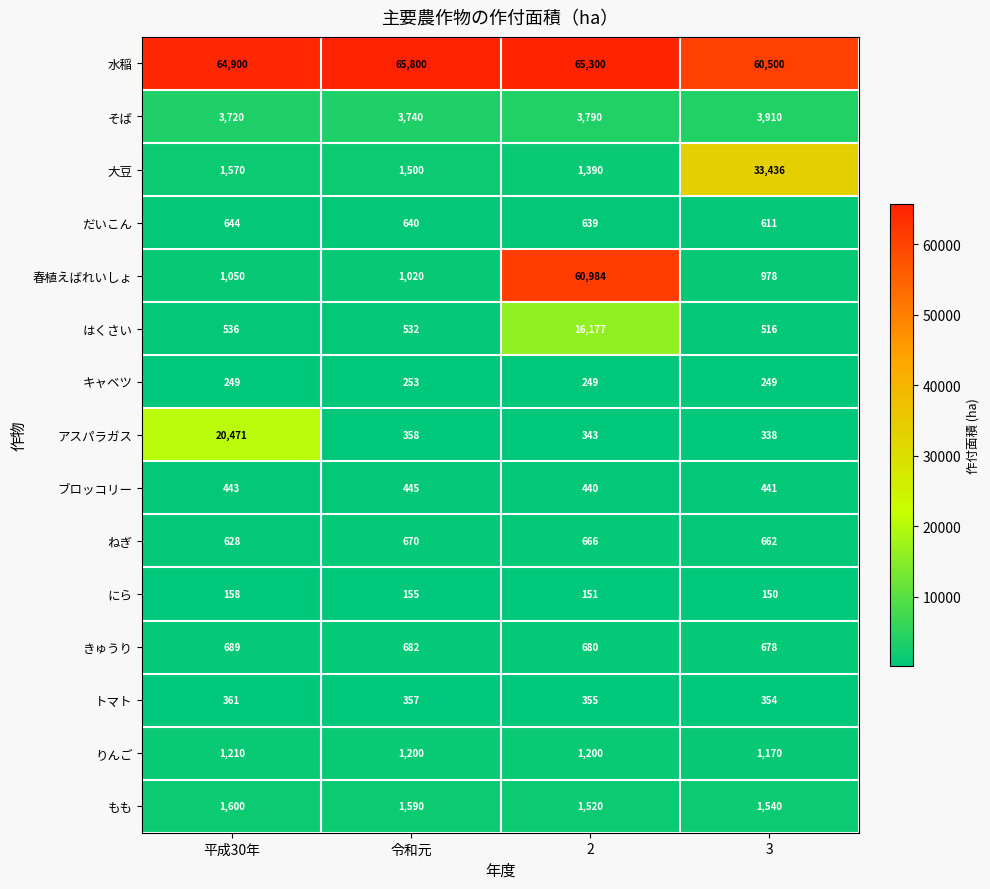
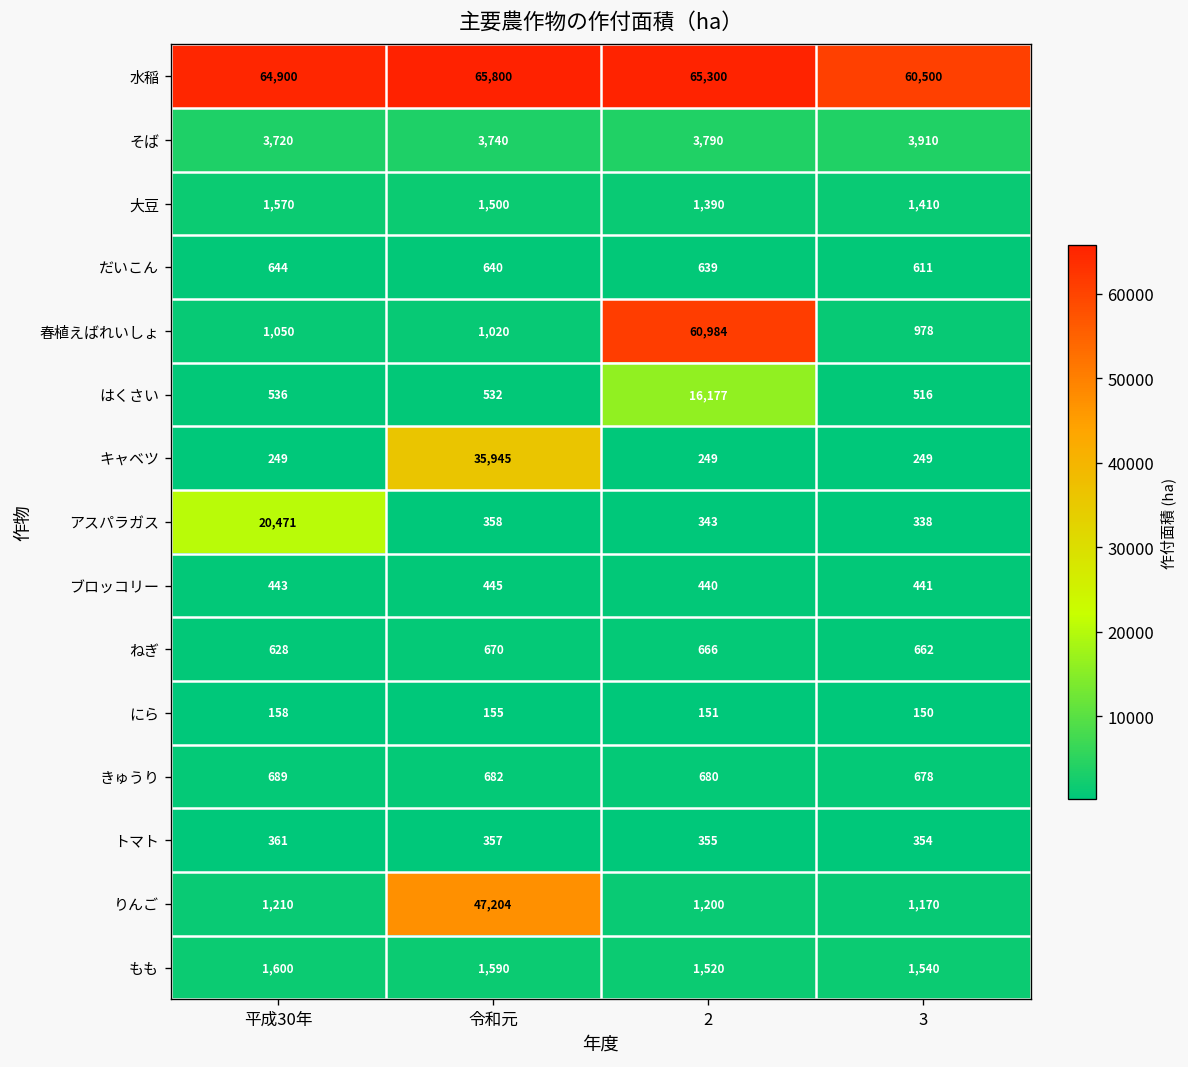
  {
    "水稲": {
      "平成30年": "64,900",
      "令和元": "65,800",
      "2": "65,300",
      "3": "60,500"
    },
    "そば": {
      "平成30年": "3,720",
      "令和元": "3,740",
      "2": "3,790",
      "3": "3,910"
    },
    "大豆": {
      "平成30年": "1,570",
      "令和元": "1,500",
      "2": "1,390",
-     "3": "33,436"
+     "3": "1,410"
    },
    "だいこん": {
      "平成30年": "644",
      "令和元": "640",
      "2": "639",
      "3": "611"
    },
    "春植えばれいしょ": {
      "平成30年": "1,050",
      "令和元": "1,020",
      "2": "60,984",
      "3": "978"
    },
    "はくさい": {
      "平成30年": "536",
      "令和元": "532",
      "2": "16,177",
      "3": "516"
    },
    "キャベツ": {
      "平成30年": "249",
-     "令和元": "253",
+     "令和元": "35,945",
      "2": "249",
      "3": "249"
    },
    "アスパラガス": {
      "平成30年": "20,471",
      "令和元": "358",
      "2": "343",
      "3": "338"
    },
    "ブロッコリー": {
      "平成30年": "443",
      "令和元": "445",
      "2": "440",
      "3": "441"
    },
    "ねぎ": {
      "平成30年": "628",
      "令和元": "670",
      "2": "666",
      "3": "662"
    },
    "にら": {
      "平成30年": "158",
      "令和元": "155",
      "2": "151",
      "3": "150"
    },
    "きゅうり": {
      "平成30年": "689",
      "令和元": "682",
      "2": "680",
      "3": "678"
    },
    "トマト": {
      "平成30年": "361",
      "令和元": "357",
      "2": "355",
      "3": "354"
    },
    "りんご": {
      "平成30年": "1,210",
-     "令和元": "1,200",
+     "令和元": "47,204",
      "2": "1,200",
      "3": "1,170"
    },
    "もも": {
      "平成30年": "1,600",
      "令和元": "1,590",
      "2": "1,520",
      "3": "1,540"
    }
  }
